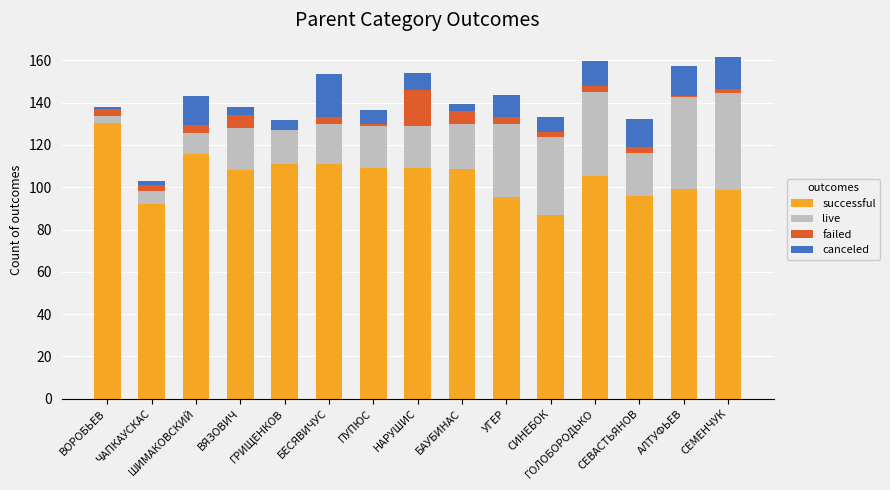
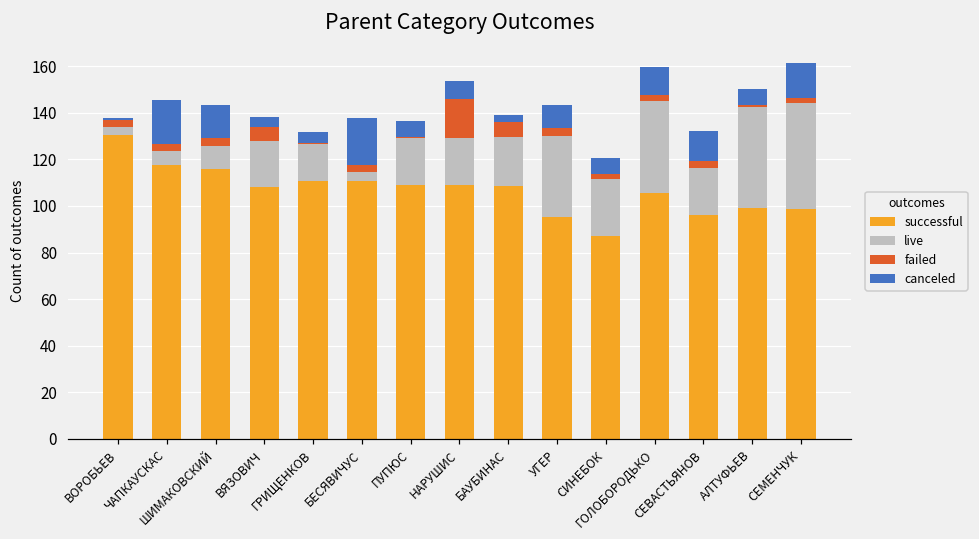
  {
    "successful": {
      "ВОРОБЬЕВ": 131,
-     "ЧАПКАУСКАС": 92,
+     "ЧАПКАУСКАС": 118,
      "ШИМАКОВСКИЙ": 116,
      "ВЯЗОВИЧ": 108,
      "ГРИЩЕНКОВ": 111,
      "БЕСЯВИЧУС": 111,
      "ПУПЮС": 109,
      "НАРУШИС": 109,
      "БАУБИНАС": 109,
      "УГЕР": 95,
      "СИНЕБОК": 87,
      "ГОЛОБОРОДЬКО": 105,
      "СЕВАСТЬЯНОВ": 96,
      "АЛТУФЬЕВ": 99,
      "СЕМЕНЧУК": 99
    },
    "live": {
      "ВОРОБЬЕВ": 3,
      "ЧАПКАУСКАС": 6,
      "ШИМАКОВСКИЙ": 10,
      "ВЯЗОВИЧ": 20,
      "ГРИЩЕНКОВ": 16,
-     "БЕСЯВИЧУС": 19,
+     "БЕСЯВИЧУС": 4,
      "ПУПЮС": 20,
      "НАРУШИС": 20,
      "БАУБИНАС": 21,
      "УГЕР": 35,
-     "СИНЕБОК": 37,
+     "СИНЕБОК": 25,
      "ГОЛОБОРОДЬКО": 40,
      "СЕВАСТЬЯНОВ": 20,
      "АЛТУФЬЕВ": 44,
      "СЕМЕНЧУК": 46
    },
    "failed": {
      "ВОРОБЬЕВ": 3,
      "ЧАПКАУСКАС": 3,
      "ШИМАКОВСКИЙ": 4,
      "ВЯЗОВИЧ": 6,
      "БЕСЯВИЧУС": 3,
      "НАРУШИС": 17,
      "БАУБИНАС": 6,
      "УГЕР": 4,
      "СИНЕБОК": 2,
      "ГОЛОБОРОДЬКО": 3,
      "СЕВАСТЬЯНОВ": 3,
      "СЕМЕНЧУК": 2
    },
    "canceled": {
-     "ЧАПКАУСКАС": 2,
+     "ЧАПКАУСКАС": 19,
      "ШИМАКОВСКИЙ": 14,
      "ВЯЗОВИЧ": 4,
      "ГРИЩЕНКОВ": 5,
      "БЕСЯВИЧУС": 20,
      "ПУПЮС": 7,
      "НАРУШИС": 8,
      "БАУБИНАС": 3,
      "УГЕР": 10,
      "СИНЕБОК": 7,
      "ГОЛОБОРОДЬКО": 12,
      "СЕВАСТЬЯНОВ": 13,
-     "АЛТУФЬЕВ": 14,
+     "АЛТУФЬЕВ": 7,
      "СЕМЕНЧУК": 15
    }
  }
